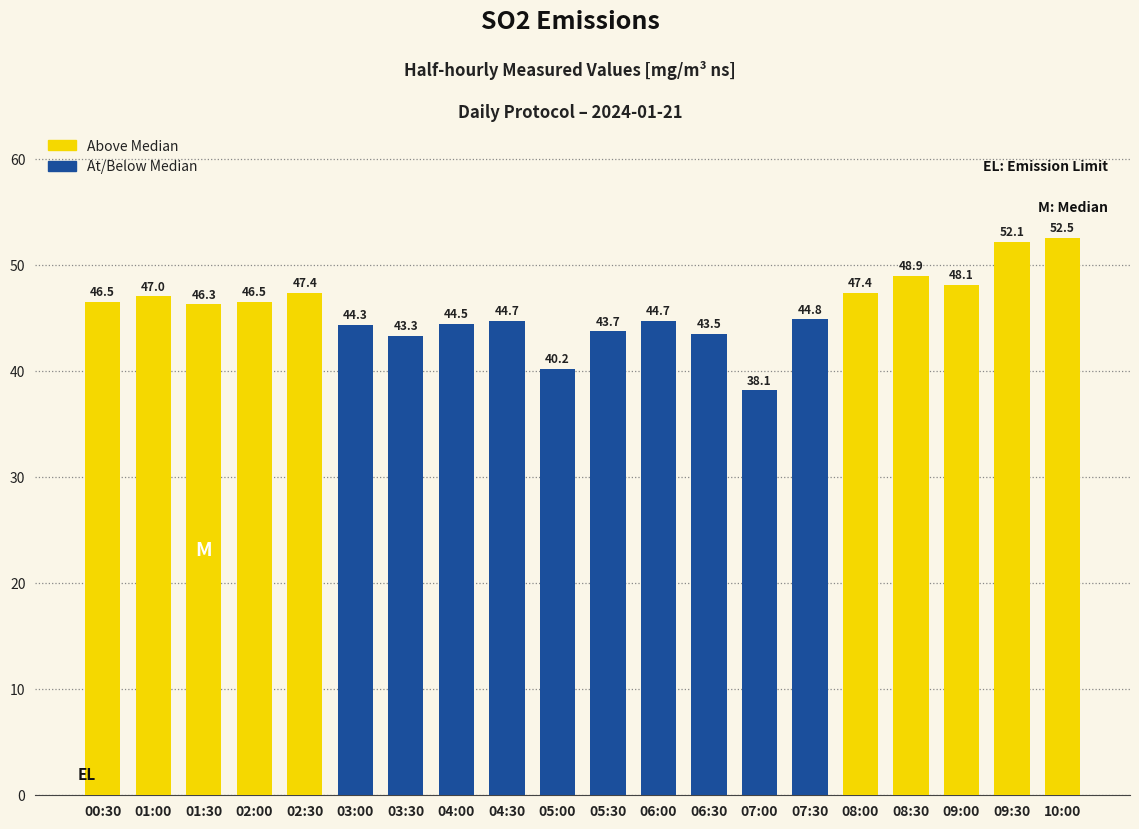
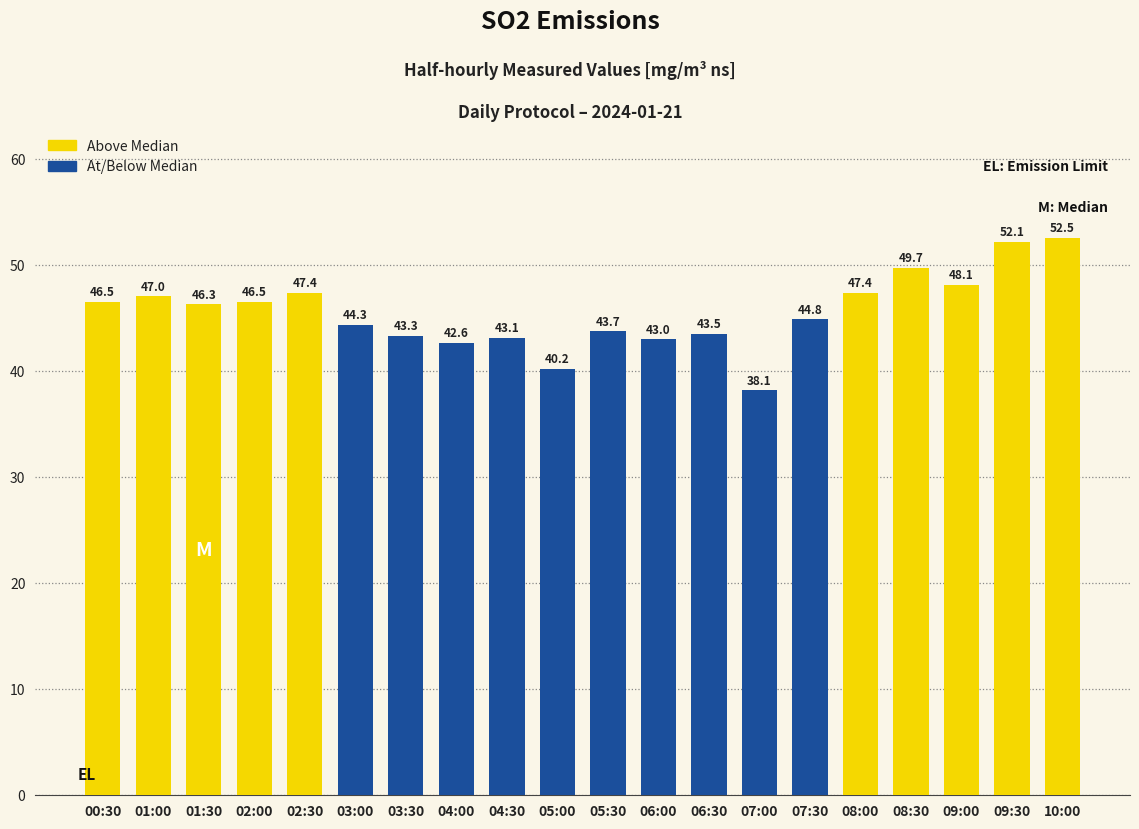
  {
    "00:30": 46.5,
    "01:00": 47.0,
    "01:30": 46.3,
    "02:00": 46.5,
    "02:30": 47.4,
    "03:00": 44.3,
    "03:30": 43.3,
-   "04:00": 44.5,
-   "04:30": 44.7,
+   "04:00": 42.6,
+   "04:30": 43.1,
    "05:00": 40.2,
    "05:30": 43.7,
-   "06:00": 44.7,
+   "06:00": 43.0,
    "06:30": 43.5,
    "07:00": 38.1,
    "07:30": 44.8,
    "08:00": 47.4,
-   "08:30": 48.9,
+   "08:30": 49.7,
    "09:00": 48.1,
    "09:30": 52.1,
    "10:00": 52.5
  }
